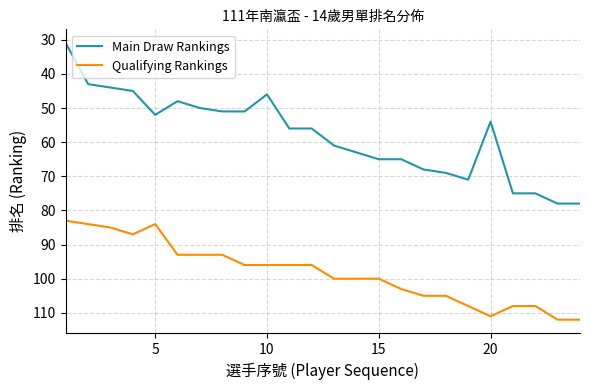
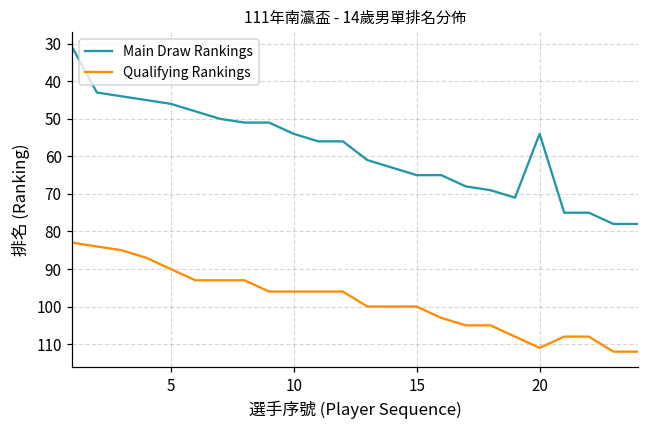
  {
    "Main Draw Rankings": {
-     "5": 52,
-     "10": 46,
+     "5": 46,
+     "10": 54,
      "15": 65,
      "20": 54
    },
    "Qualifying Rankings": {
-     "5": 84,
+     "5": 90,
      "10": 96,
      "15": 100,
      "20": 111
    }
  }
